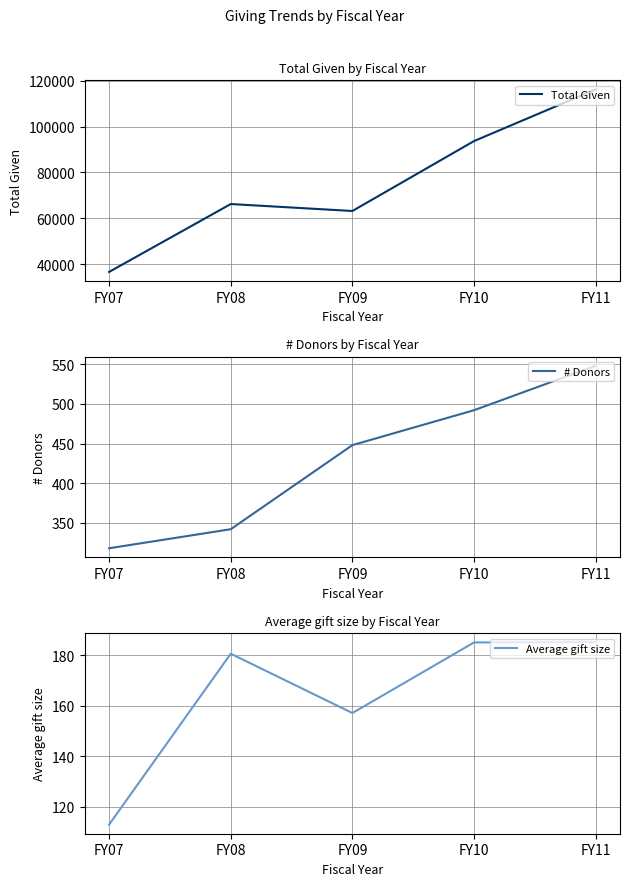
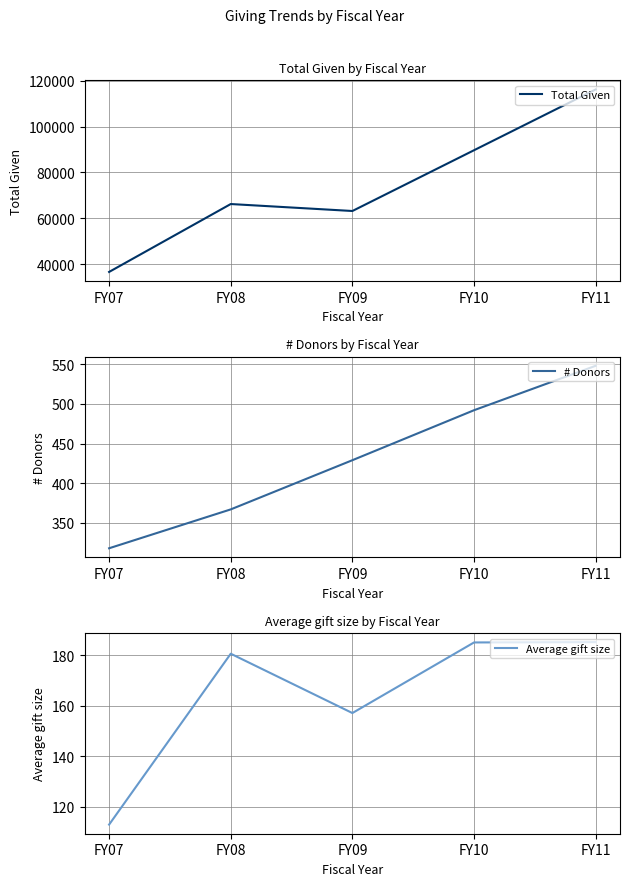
  {
    "Total Given by Fiscal Year": {
      "FY07": 37000,
      "FY08": 66000,
      "FY09": 63000,
-     "FY10": 94000
+     "FY10": 90000
    },
    "# Donors by Fiscal Year": {
      "FY07": 320,
-     "FY08": 340,
-     "FY09": 450,
+     "FY08": 370,
+     "FY09": 430,
      "FY10": 490
    },
    "Average gift size by Fiscal Year": {
      "FY07": 113,
      "FY08": 181,
      "FY09": 157,
      "FY10": 185
    }
  }
